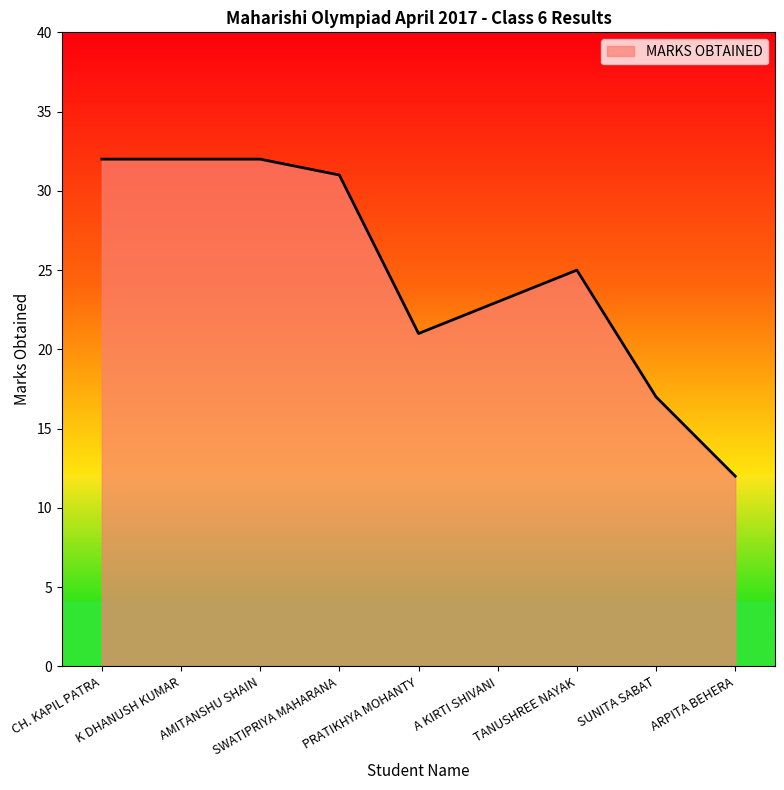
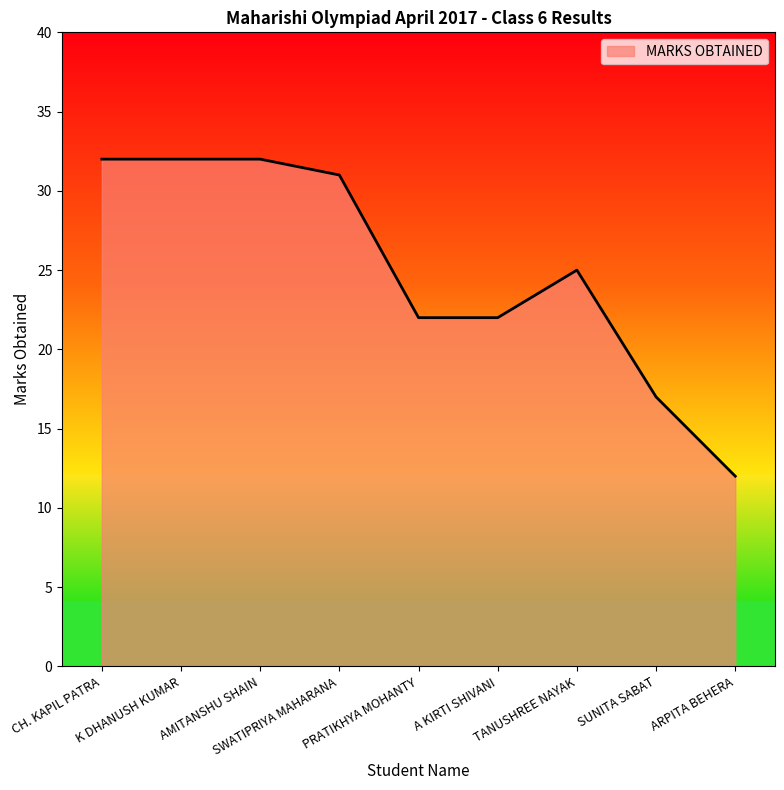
  {
    "CH. KAPIL PATRA": 32,
    "K DHANUSH KUMAR": 32,
    "AMITANSHU SHAIN": 32,
    "SWATIPRIYA MAHARANA": 31,
-   "PRATIKHYA MOHANTY": 21,
-   "A KIRTI SHIVANI": 23,
+   "PRATIKHYA MOHANTY": 22,
+   "A KIRTI SHIVANI": 22,
    "TANUSHREE NAYAK": 25,
    "SUNITA SABAT": 17,
    "ARPITA BEHERA": 12
  }
